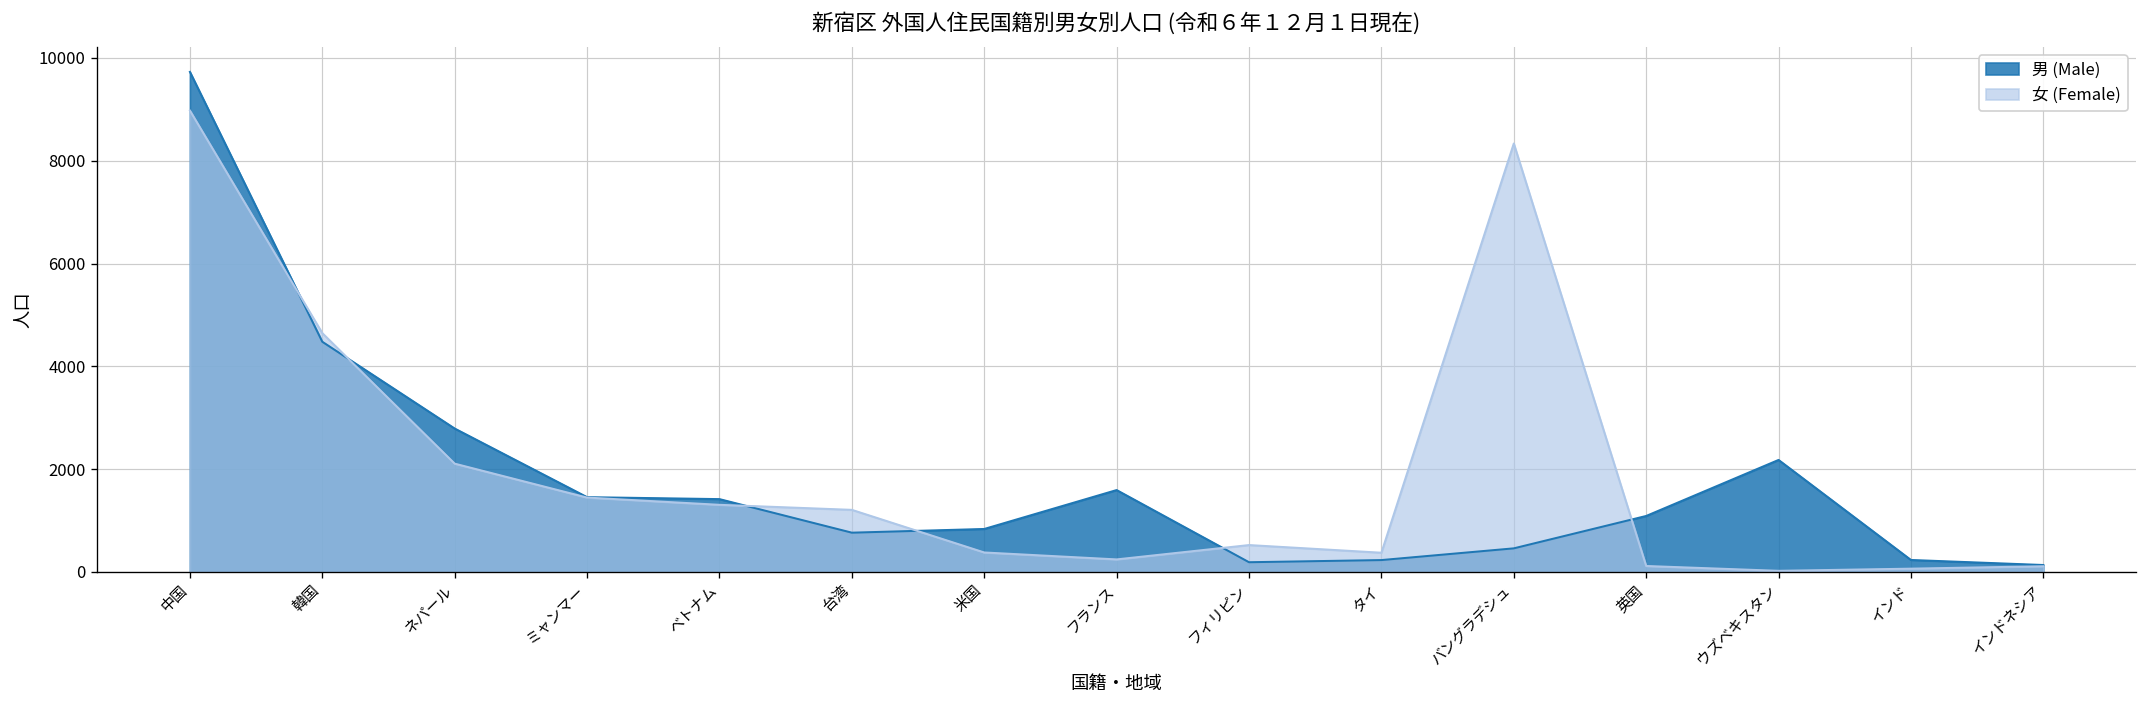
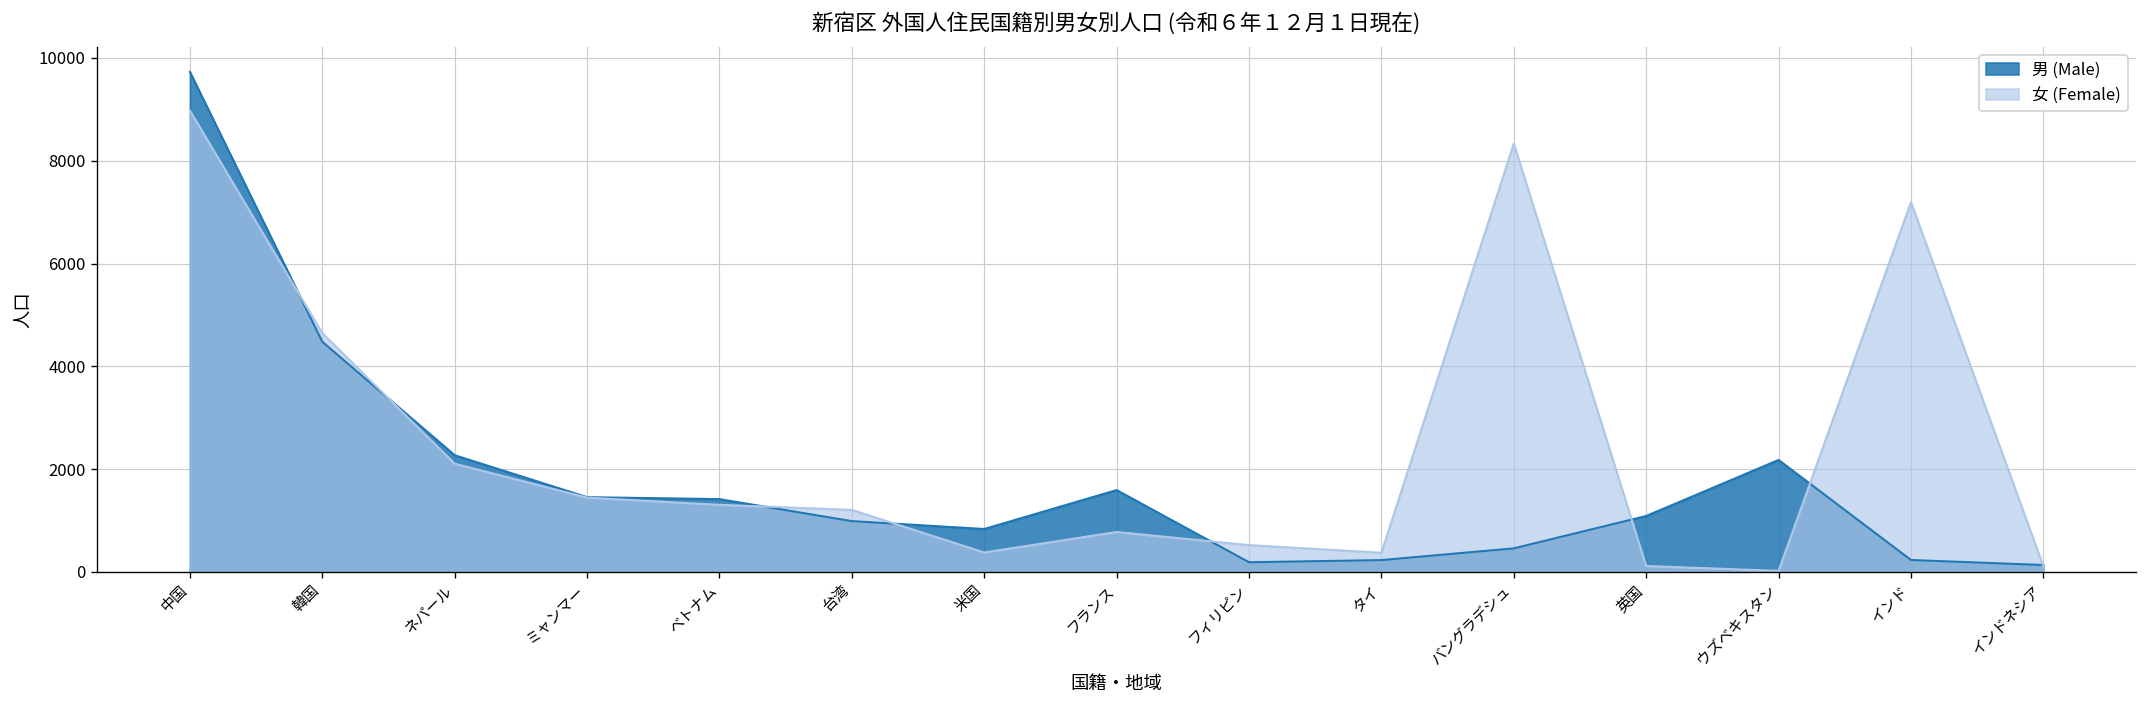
  {
    "男 (Male)": {
      "中国": 9700,
      "韓国": 4500,
-     "ネパール": 2800,
+     "ネパール": 2300,
      "ベトナム": 1400,
-     "台湾": 800,
+     "台湾": 1000,
      "米国": 800,
      "フランス": 1600,
      "フィリピン": 200,
      "タイ": 200,
      "バングラデシュ": 500,
      "英国": 1100,
      "ウズベキスタン": 2200,
      "インド": 200
    },
    "女 (Female)": {
      "中国": 9000,
      "韓国": 4600,
      "ネパール": 2100,
      "ベトナム": 1300,
      "台湾": 1200,
      "米国": 400,
-     "フランス": 200,
+     "フランス": 800,
      "フィリピン": 500,
      "タイ": 400,
      "バングラデシュ": 8300,
      "英国": 100,
      "ウズベキスタン": 0,
-     "インド": 100
+     "インド": 7200
    }
  }
